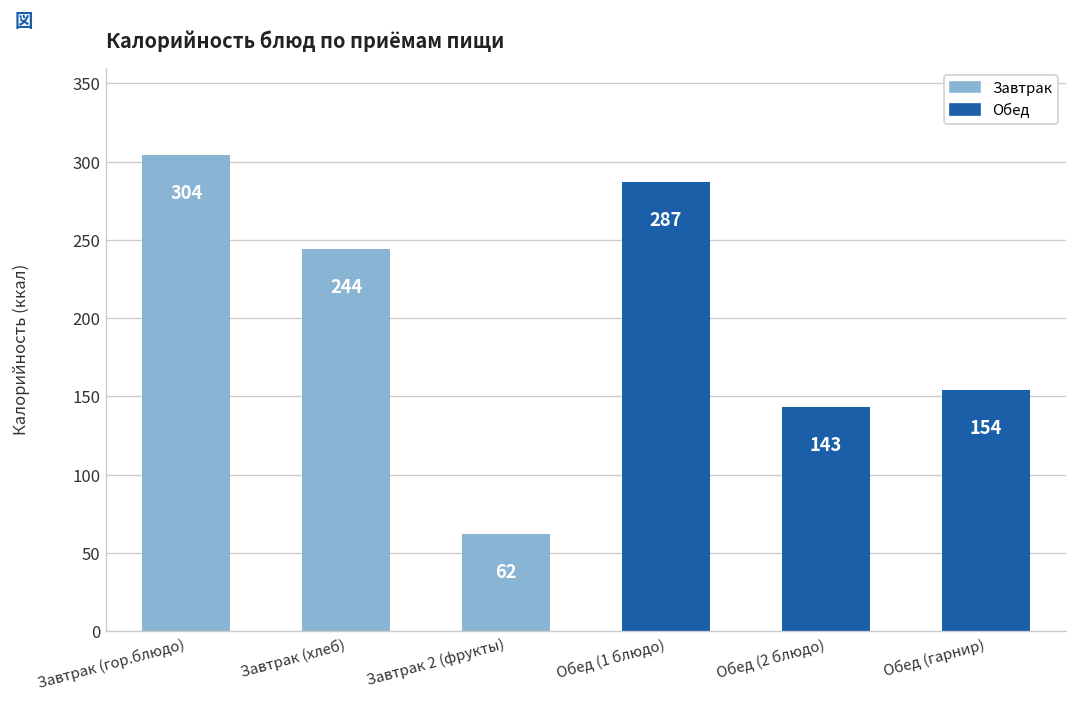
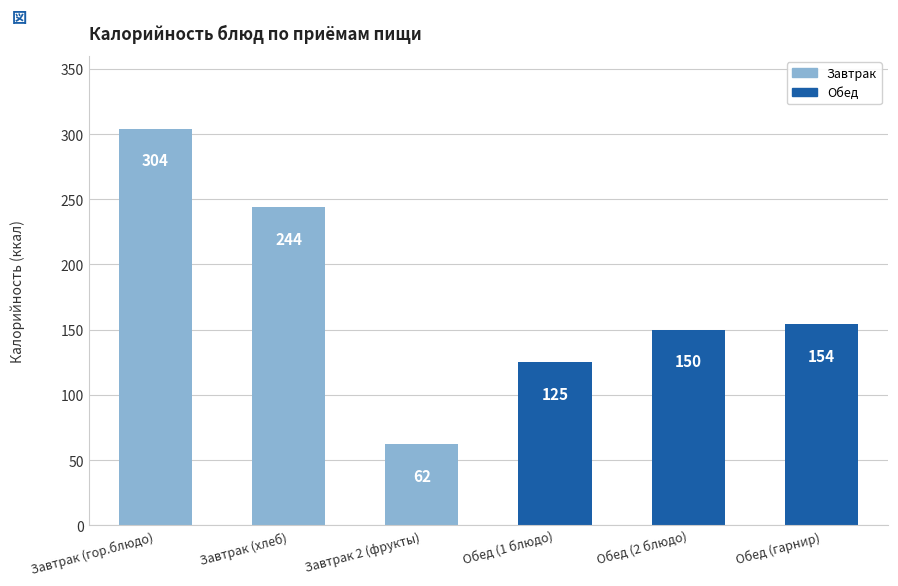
  {
    "Завтрак (гор.блюдо)": 304,
    "Завтрак (хлеб)": 244,
    "Завтрак 2 (фрукты)": 62,
-   "Обед (1 блюдо)": 287,
-   "Обед (2 блюдо)": 143,
+   "Обед (1 блюдо)": 125,
+   "Обед (2 блюдо)": 150,
    "Обед (гарнир)": 154
  }
